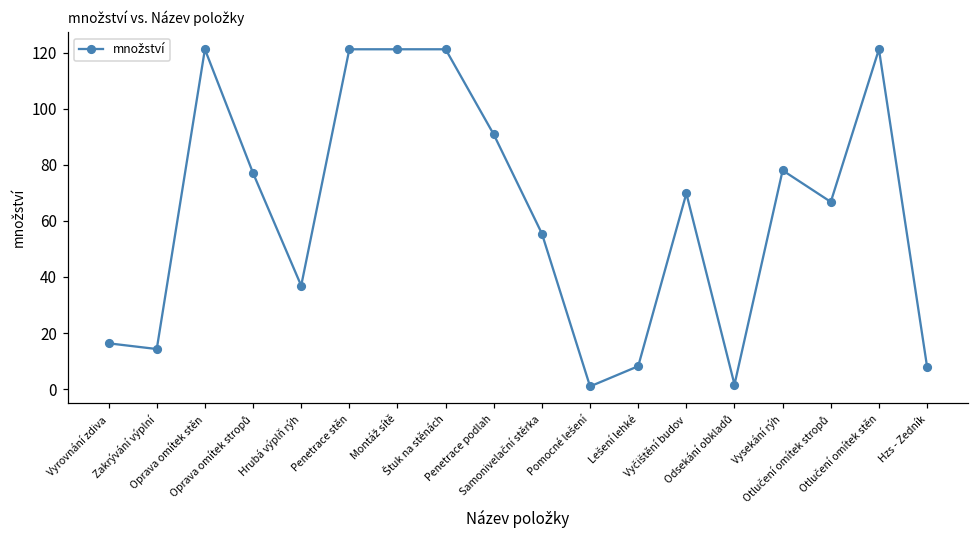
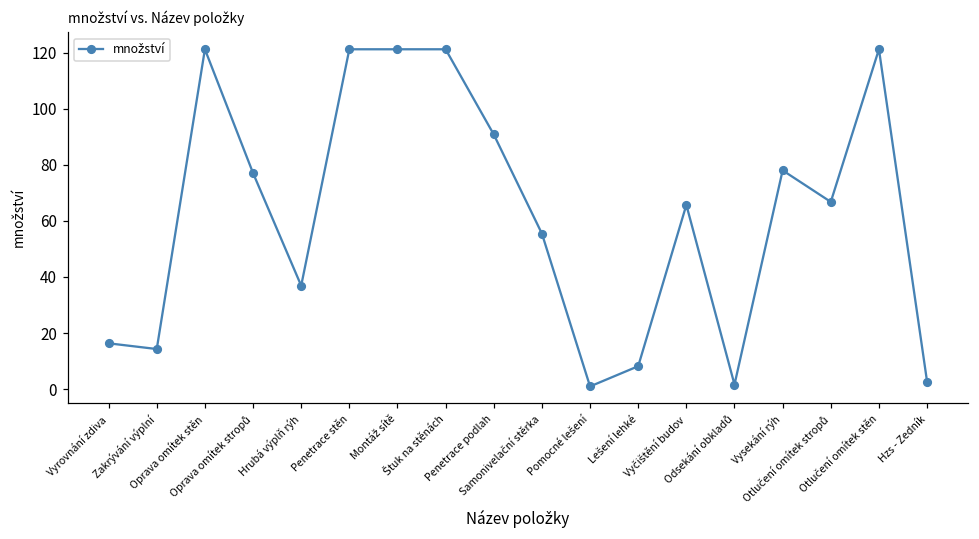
  {
    "Vyrovnání zdiva": 16,
    "Zakrývání výplní": 14,
    "Oprava omítek stěn": 121,
    "Oprava omítek stropů": 77,
    "Hrubá výplň rýh": 37,
    "Penetrace stěn": 121,
    "Montáž sítě": 121,
    "Štuk na stěnách": 121,
    "Penetrace podlah": 91,
    "Samonivelační stěrka": 55,
    "Pomocné lešení": 1,
    "Lešení lehké": 8,
-   "Vyčištění budov": 70,
+   "Vyčištění budov": 66,
    "Odsekání obkladů": 2,
    "Vysekání rýh": 78,
    "Otlučení omítek stropů": 67,
    "Otlučení omítek stěn": 121,
-   "Hzs - Zedník": 8
+   "Hzs - Zedník": 3
  }
